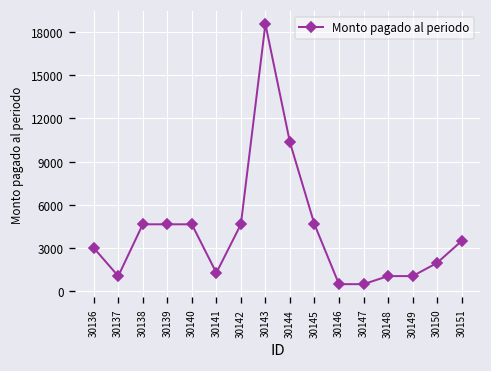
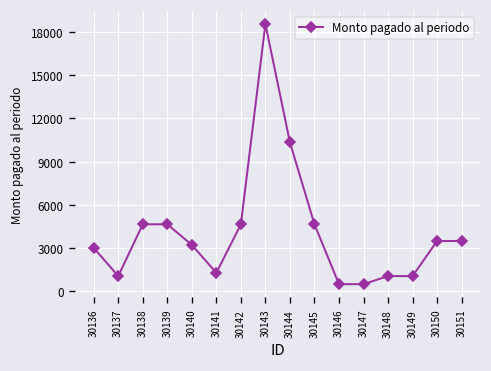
  {
    "30136": 3000,
    "30137": 1000,
    "30138": 4600,
    "30139": 4600,
-   "30140": 4600,
+   "30140": 3200,
    "30141": 1300,
    "30142": 4600,
    "30143": 18600,
    "30144": 10300,
    "30145": 4600,
    "30146": 500,
    "30147": 500,
    "30148": 1000,
    "30149": 1000,
-   "30150": 2000,
+   "30150": 3500,
    "30151": 3500
  }
